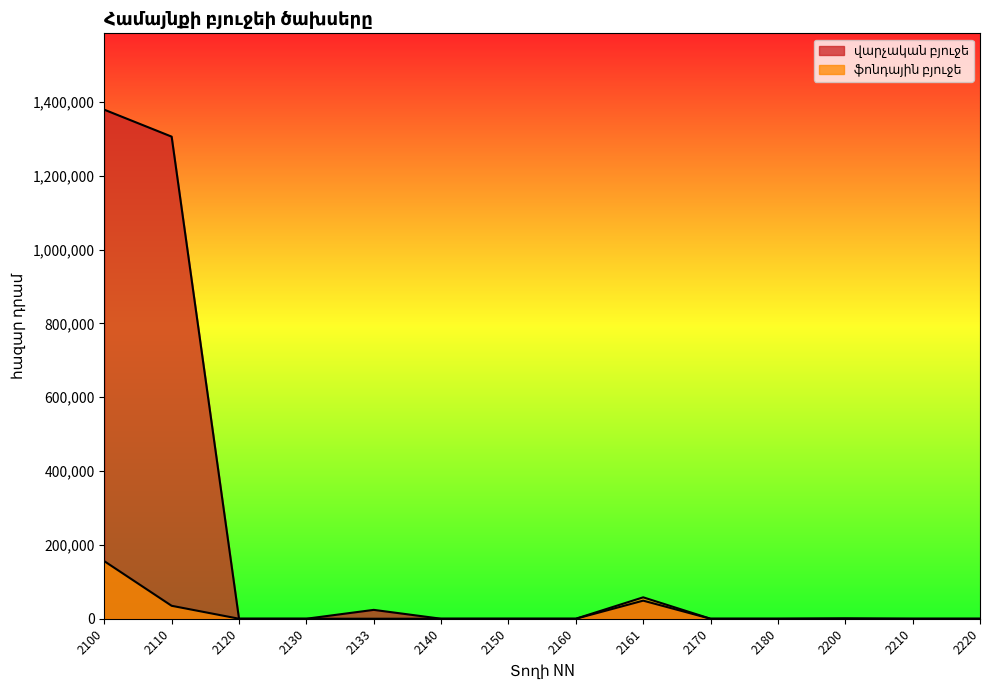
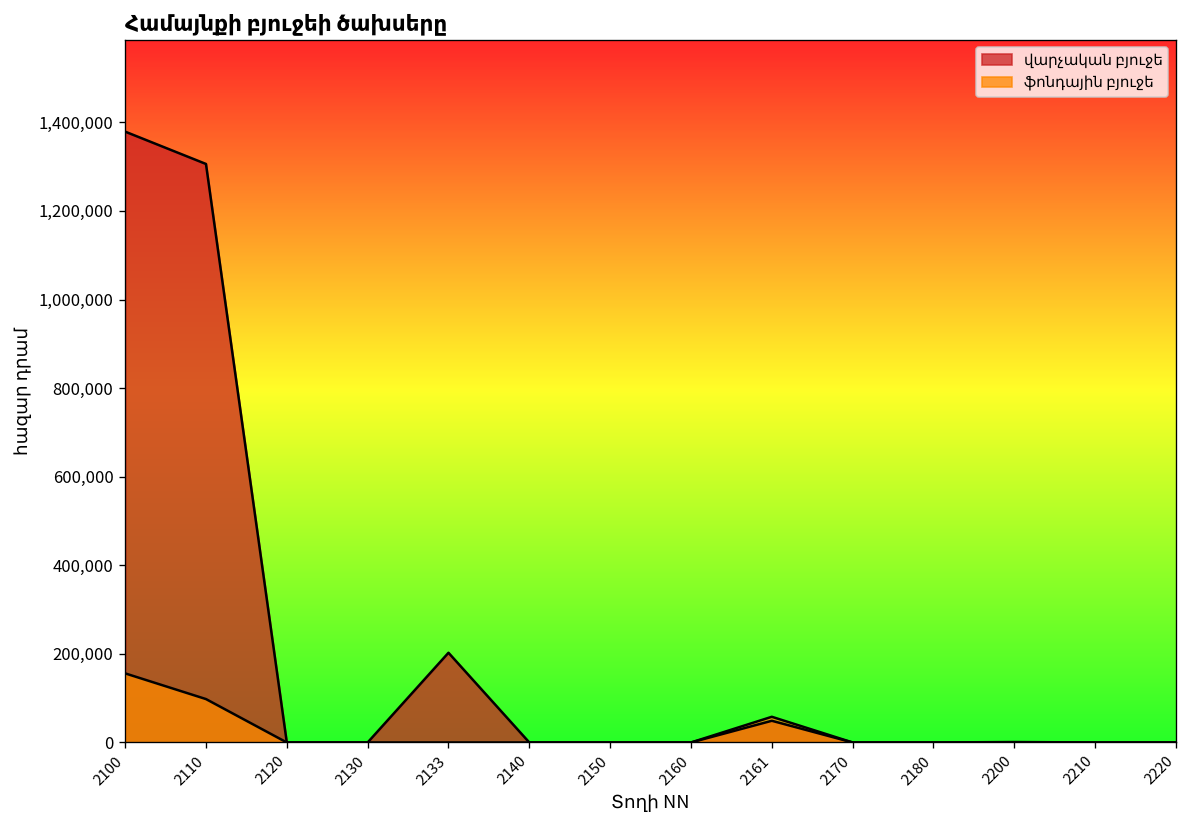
  {
    "վարչական բյուջե": {
      "2100": "1,380,000",
      "2110": "1,310,000",
-     "2133": "20,000",
+     "2133": "200,000",
      "2161": "50,000"
    },
    "ֆոնդային բյուջե": {
      "2100": "160,000",
-     "2110": "40,000",
+     "2110": "100,000",
      "2133": "0",
      "2161": "60,000"
    }
  }
